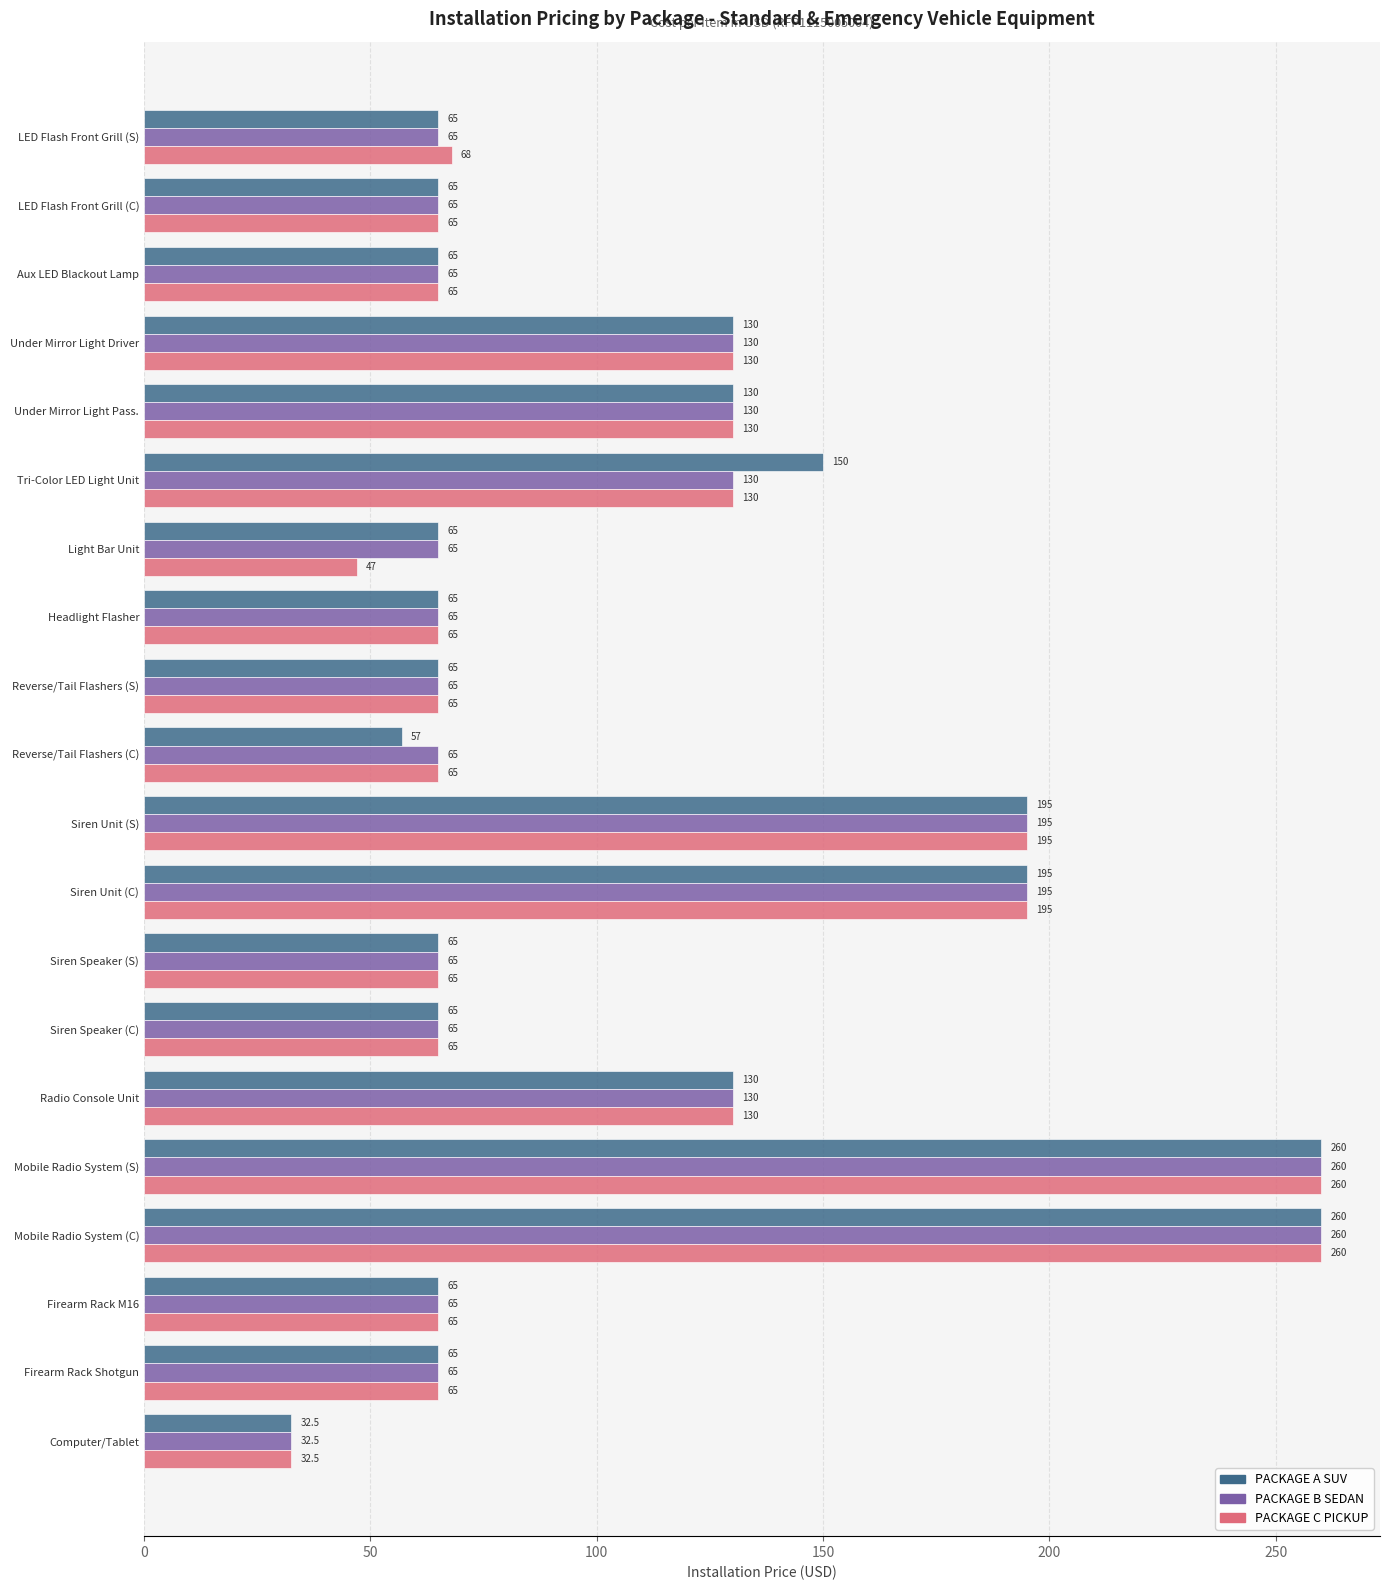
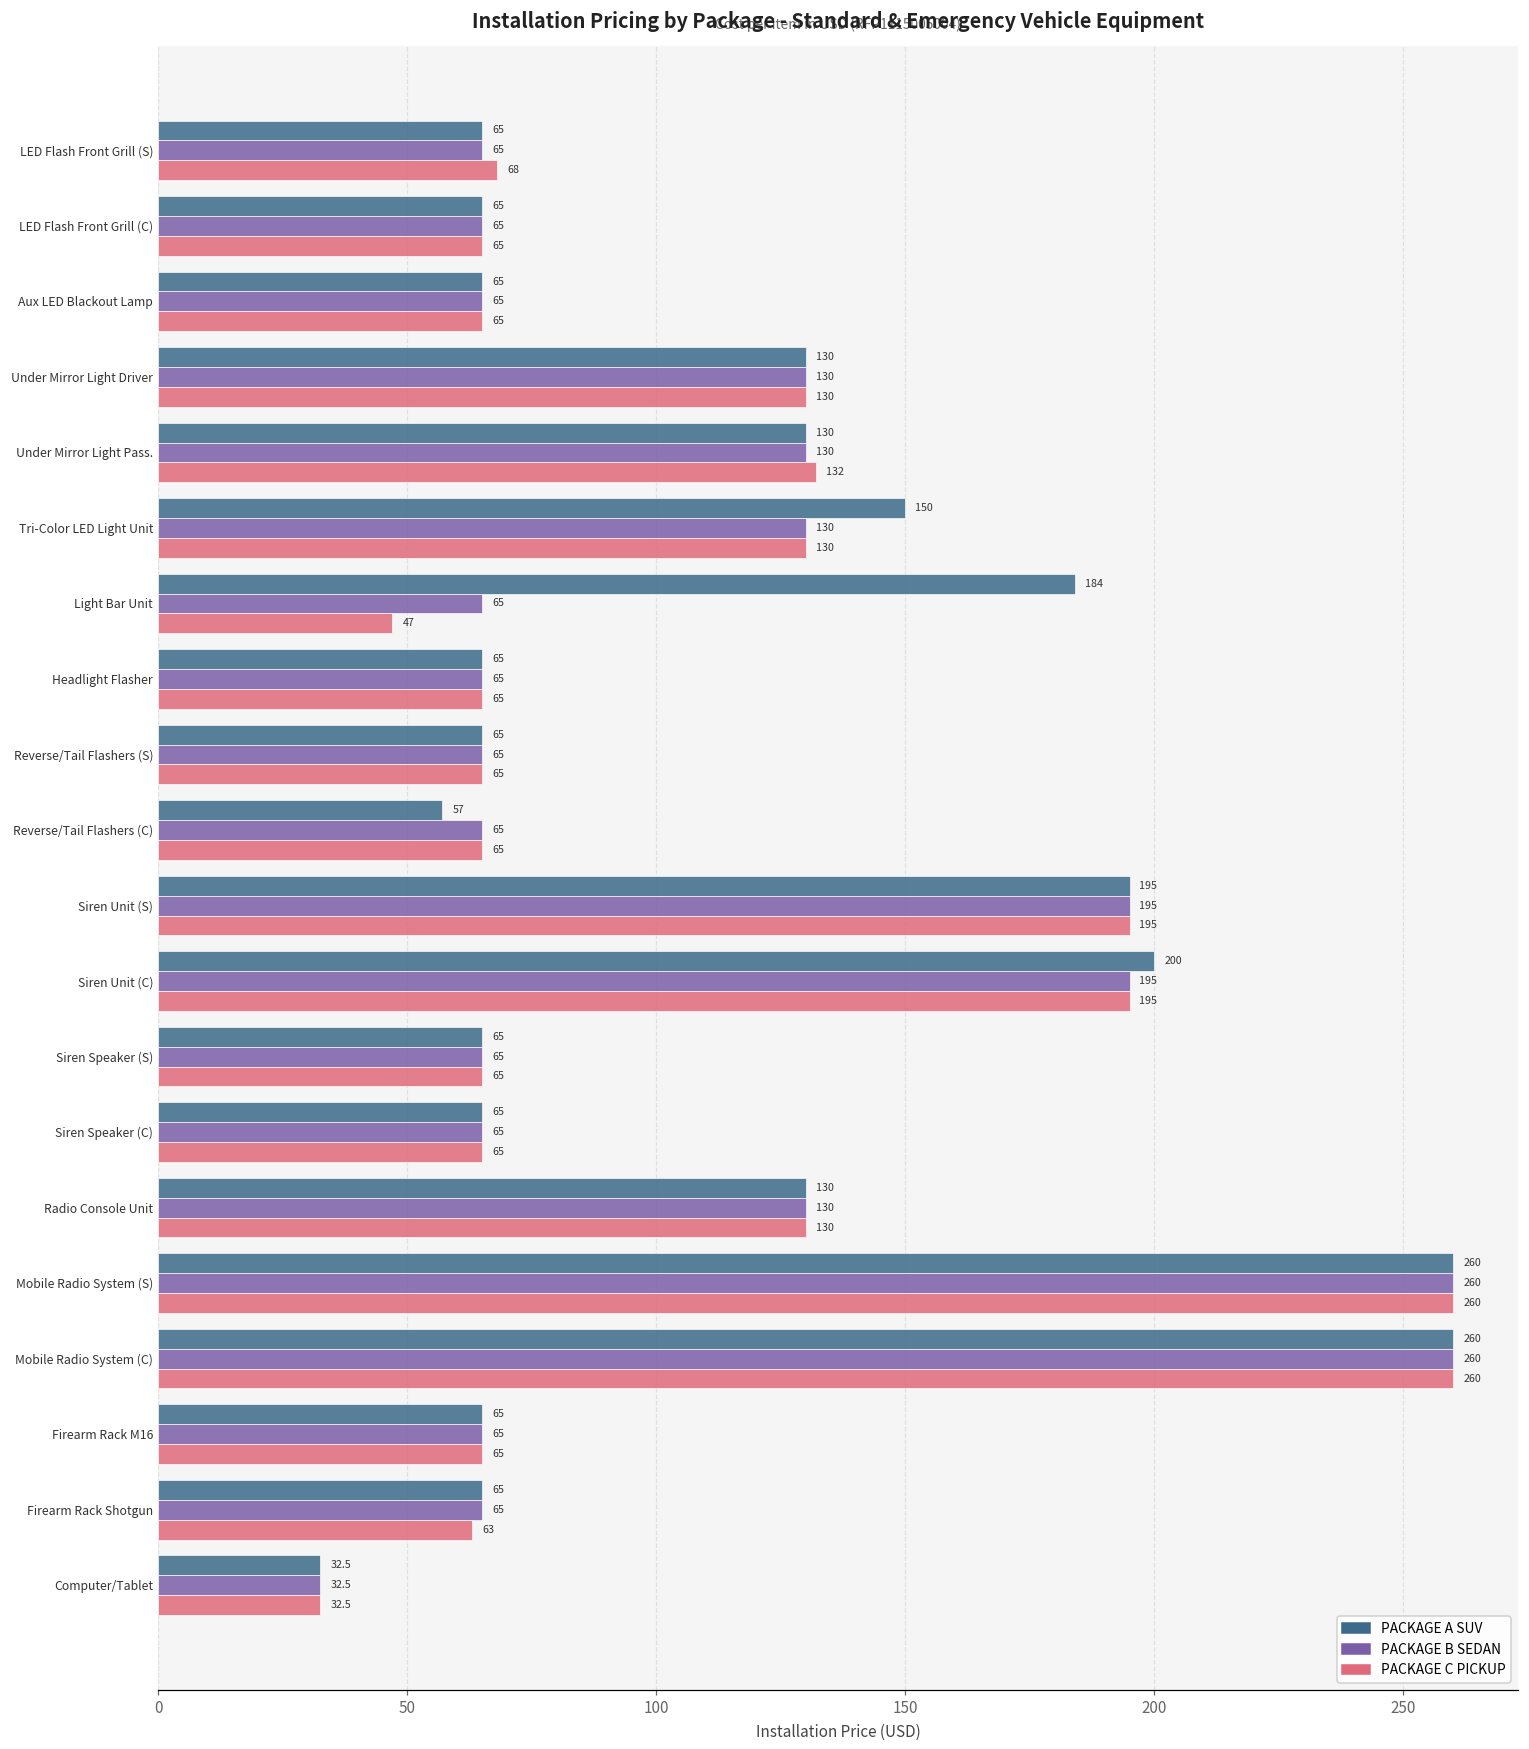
  {
    "PACKAGE A SUV": {
      "LED Flash Front Grill (S)": 65,
      "LED Flash Front Grill (C)": 65,
      "Aux LED Blackout Lamp": 65,
      "Under Mirror Light Driver": 130,
      "Under Mirror Light Pass.": 130,
      "Tri-Color LED Light Unit": 150,
-     "Light Bar Unit": 65,
+     "Light Bar Unit": 184,
      "Headlight Flasher": 65,
      "Reverse/Tail Flashers (S)": 65,
      "Reverse/Tail Flashers (C)": 57,
      "Siren Unit (S)": 195,
-     "Siren Unit (C)": 195,
+     "Siren Unit (C)": 200,
      "Siren Speaker (S)": 65,
      "Siren Speaker (C)": 65,
      "Radio Console Unit": 130,
      "Mobile Radio System (S)": 260,
      "Mobile Radio System (C)": 260,
      "Firearm Rack M16": 65,
      "Firearm Rack Shotgun": 65,
      "Computer/Tablet": 32.5
    },
    "PACKAGE B SEDAN": {
      "LED Flash Front Grill (S)": 65,
      "LED Flash Front Grill (C)": 65,
      "Aux LED Blackout Lamp": 65,
      "Under Mirror Light Driver": 130,
      "Under Mirror Light Pass.": 130,
      "Tri-Color LED Light Unit": 130,
      "Light Bar Unit": 65,
      "Headlight Flasher": 65,
      "Reverse/Tail Flashers (S)": 65,
      "Reverse/Tail Flashers (C)": 65,
      "Siren Unit (S)": 195,
      "Siren Unit (C)": 195,
      "Siren Speaker (S)": 65,
      "Siren Speaker (C)": 65,
      "Radio Console Unit": 130,
      "Mobile Radio System (S)": 260,
      "Mobile Radio System (C)": 260,
      "Firearm Rack M16": 65,
      "Firearm Rack Shotgun": 65,
      "Computer/Tablet": 32.5
    },
    "PACKAGE C PICKUP": {
      "LED Flash Front Grill (S)": 68,
      "LED Flash Front Grill (C)": 65,
      "Aux LED Blackout Lamp": 65,
      "Under Mirror Light Driver": 130,
-     "Under Mirror Light Pass.": 130,
+     "Under Mirror Light Pass.": 132,
      "Tri-Color LED Light Unit": 130,
      "Light Bar Unit": 47,
      "Headlight Flasher": 65,
      "Reverse/Tail Flashers (S)": 65,
      "Reverse/Tail Flashers (C)": 65,
      "Siren Unit (S)": 195,
      "Siren Unit (C)": 195,
      "Siren Speaker (S)": 65,
      "Siren Speaker (C)": 65,
      "Radio Console Unit": 130,
      "Mobile Radio System (S)": 260,
      "Mobile Radio System (C)": 260,
      "Firearm Rack M16": 65,
-     "Firearm Rack Shotgun": 65,
+     "Firearm Rack Shotgun": 63,
      "Computer/Tablet": 32.5
    }
  }
